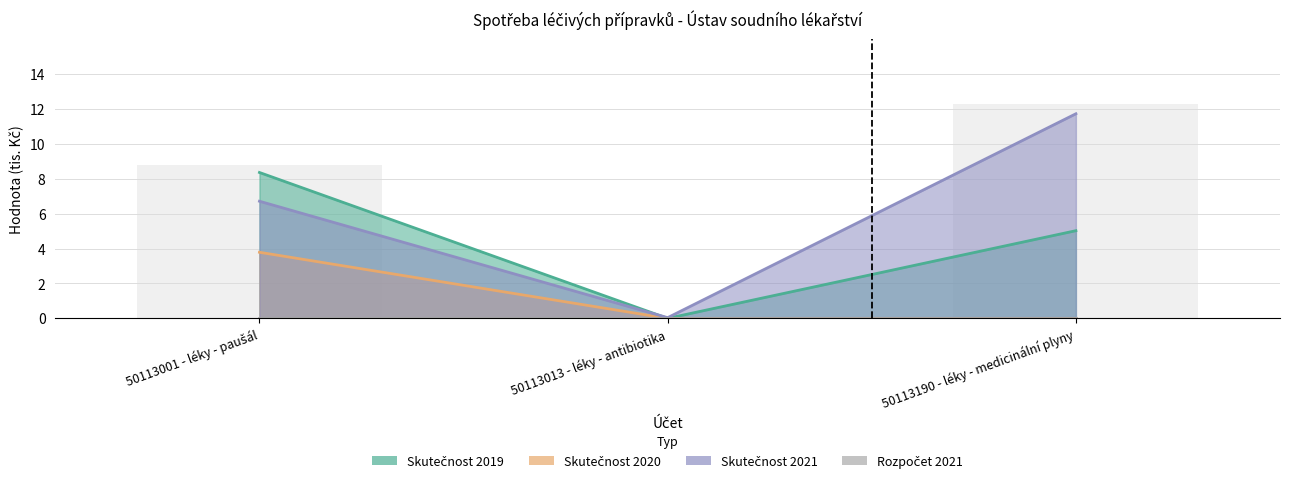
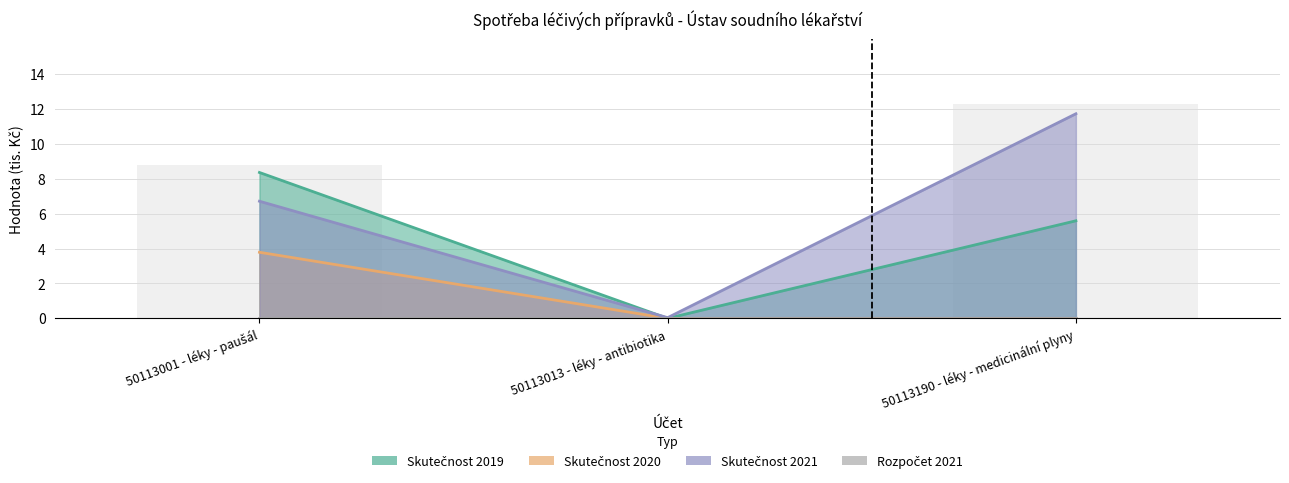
  {
    "Skutečnost 2019": {
      "50113001 - léky - paušál": 8.4,
-     "50113190 - léky - medicinální plyny": 5.0
+     "50113190 - léky - medicinální plyny": 5.6
    },
    "Skutečnost 2020": {
      "50113001 - léky - paušál": 3.8
    }
  }
